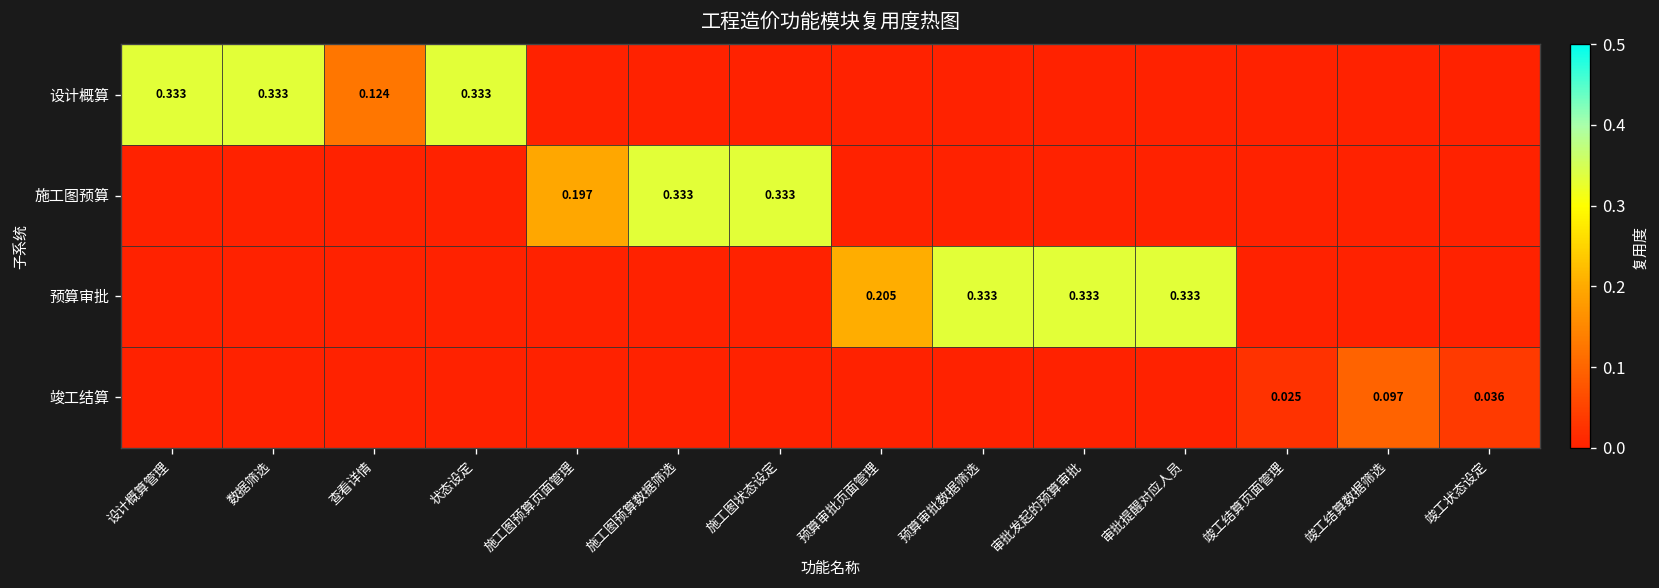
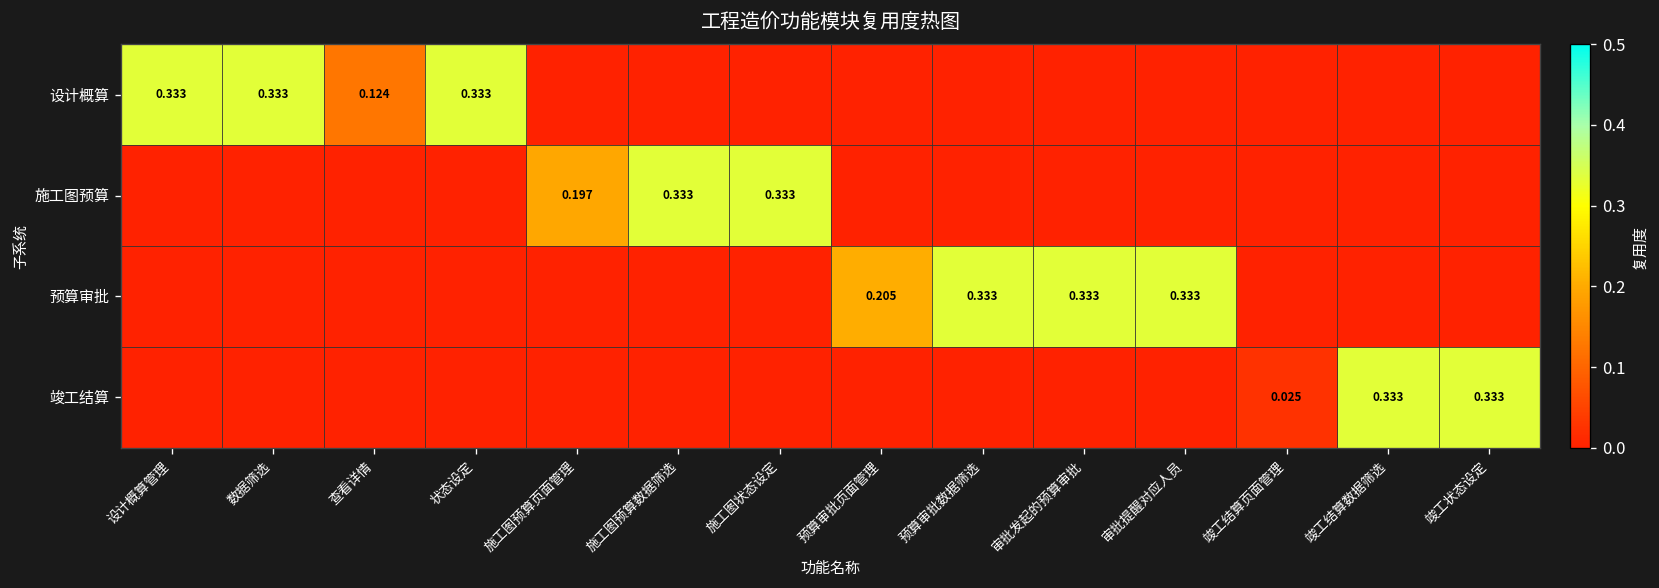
  {
    "设计概算": {
      "设计概算管理": 0.333,
      "数据筛选": 0.333,
      "查看详情": 0.124,
      "状态设定": 0.333
    },
    "施工图预算": {
      "施工图预算页面管理": 0.197,
      "施工图预算数据筛选": 0.333,
      "施工图状态设定": 0.333
    },
    "预算审批": {
      "预算审批页面管理": 0.205,
      "预算审批数据筛选": 0.333,
      "审批发起的预算审批": 0.333,
      "审批提醒对应人员": 0.333
    },
    "竣工结算": {
      "竣工结算页面管理": 0.025,
-     "竣工结算数据筛选": 0.097,
-     "竣工状态设定": 0.036
+     "竣工结算数据筛选": 0.333,
+     "竣工状态设定": 0.333
    }
  }
